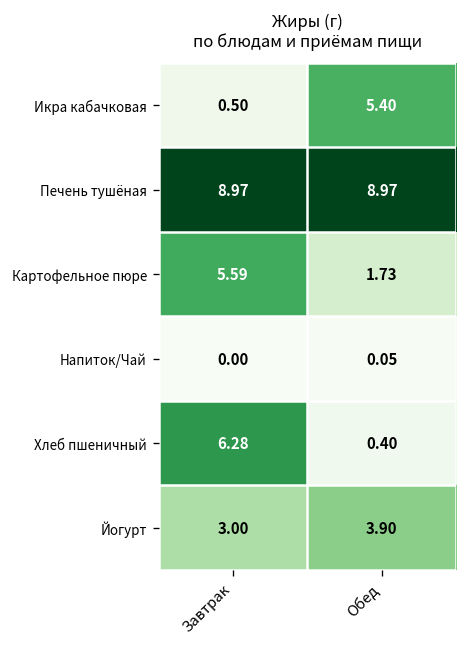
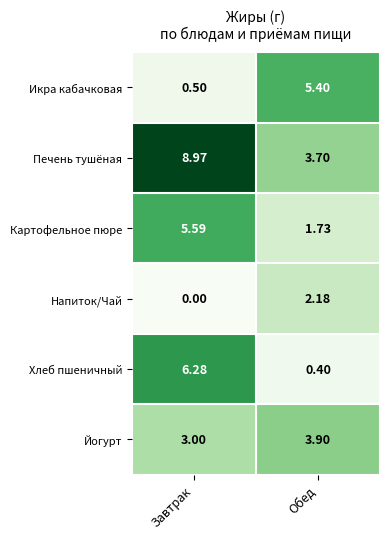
  {
    "Икра кабачковая": {
      "Завтрак": 0.50,
      "Обед": 5.40
    },
    "Печень тушёная": {
      "Завтрак": 8.97,
-     "Обед": 8.97
+     "Обед": 3.70
    },
    "Картофельное пюре": {
      "Завтрак": 5.59,
      "Обед": 1.73
    },
    "Напиток/Чай": {
      "Завтрак": 0.00,
-     "Обед": 0.05
+     "Обед": 2.18
    },
    "Хлеб пшеничный": {
      "Завтрак": 6.28,
      "Обед": 0.40
    },
    "Йогурт": {
      "Завтрак": 3.00,
      "Обед": 3.90
    }
  }
